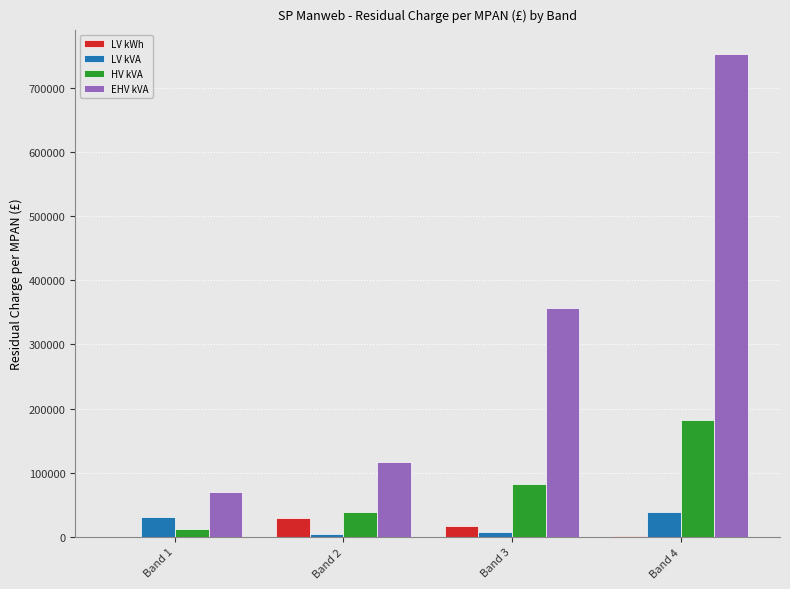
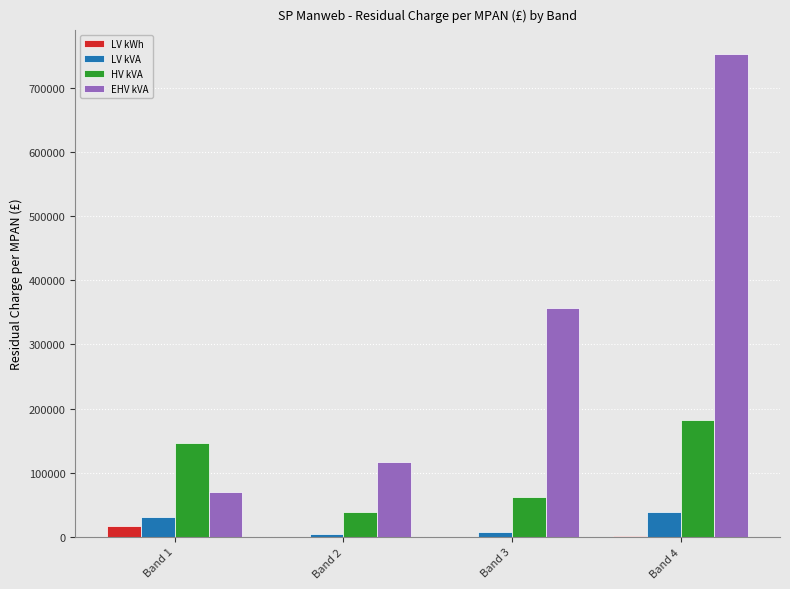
  {
    "LV kWh": {
-     "Band 1": 0,
-     "Band 2": 30000,
-     "Band 3": 20000
+     "Band 1": 20000,
+     "Band 2": 0,
+     "Band 3": 0
    },
    "LV kVA": {
      "Band 1": 30000,
      "Band 2": 0,
      "Band 3": 10000,
      "Band 4": 40000
    },
    "HV kVA": {
-     "Band 1": 10000,
+     "Band 1": 150000,
      "Band 2": 40000,
-     "Band 3": 80000,
+     "Band 3": 60000,
      "Band 4": 180000
    },
    "EHV kVA": {
      "Band 1": 70000,
      "Band 2": 120000,
      "Band 3": 360000,
      "Band 4": 750000
    }
  }
